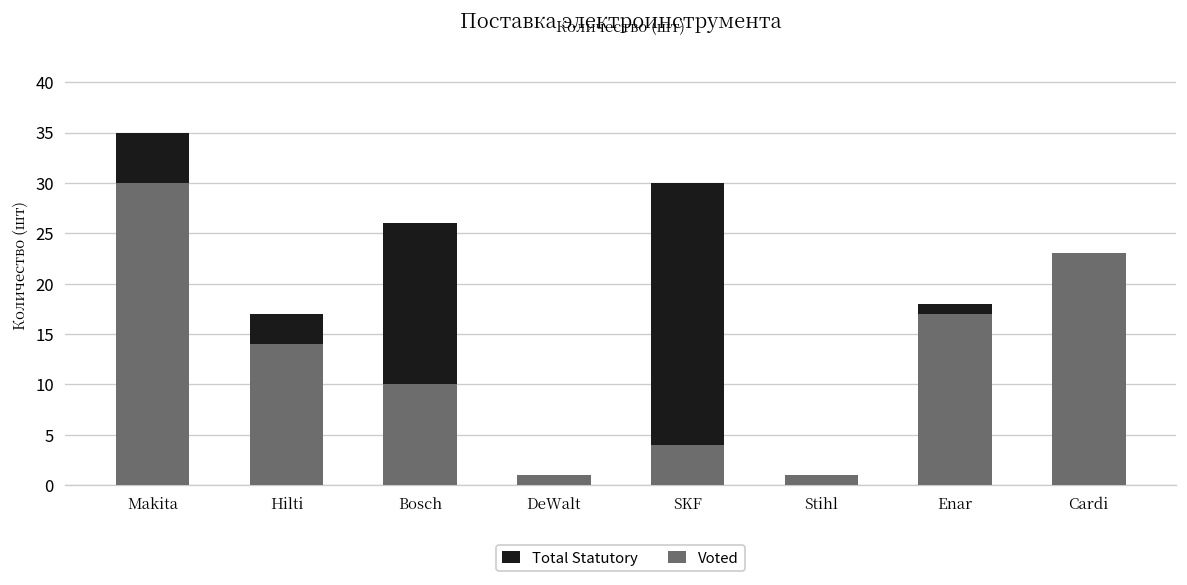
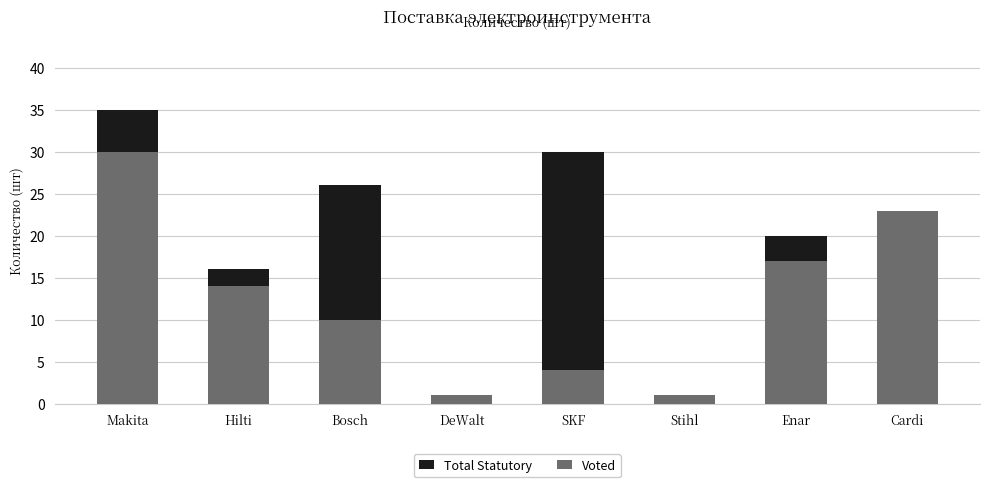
  {
    "Voted": {
      "Makita": 30,
      "Hilti": 14,
      "Bosch": 10,
      "DeWalt": 1,
      "SKF": 4,
      "Stihl": 1,
      "Enar": 17,
      "Cardi": 23
    },
    "Total Statutory": {
      "Makita": 5,
-     "Hilti": 3,
+     "Hilti": 2,
      "Bosch": 16,
      "DeWalt": 0,
      "SKF": 26,
      "Stihl": 0,
-     "Enar": 1,
+     "Enar": 3,
      "Cardi": 0
    }
  }
